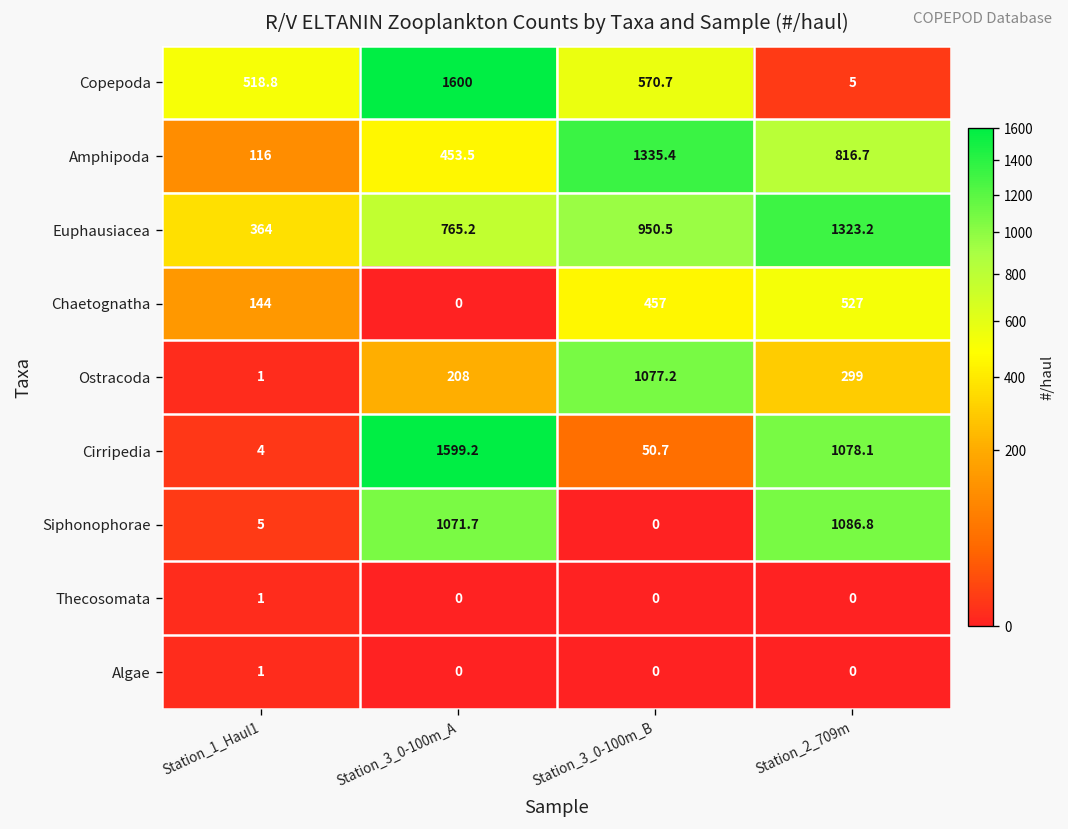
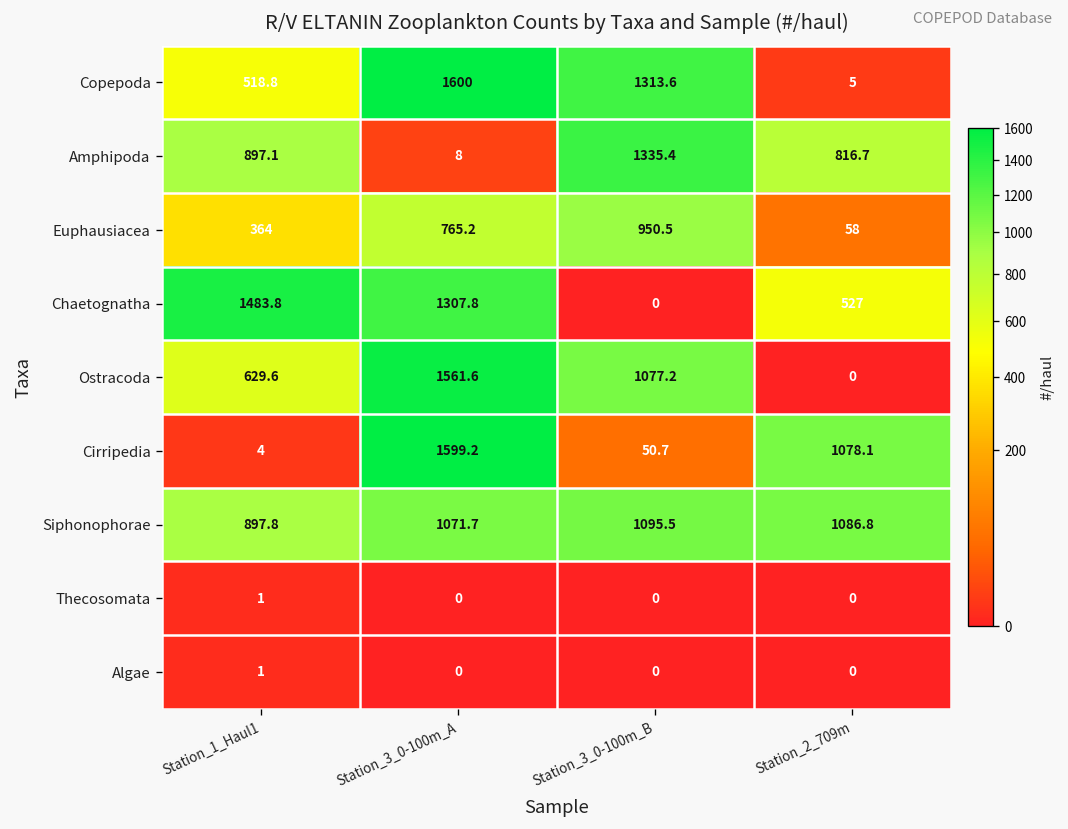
  {
    "Copepoda": {
      "Station_1_Haul1": 518.8,
      "Station_3_0-100m_A": 1600,
-     "Station_3_0-100m_B": 570.7,
+     "Station_3_0-100m_B": 1313.6,
      "Station_2_709m": 5
    },
    "Amphipoda": {
-     "Station_1_Haul1": 116,
-     "Station_3_0-100m_A": 453.5,
+     "Station_1_Haul1": 897.1,
+     "Station_3_0-100m_A": 8,
      "Station_3_0-100m_B": 1335.4,
      "Station_2_709m": 816.7
    },
    "Euphausiacea": {
      "Station_1_Haul1": 364,
      "Station_3_0-100m_A": 765.2,
      "Station_3_0-100m_B": 950.5,
-     "Station_2_709m": 1323.2
+     "Station_2_709m": 58
    },
    "Chaetognatha": {
-     "Station_1_Haul1": 144,
-     "Station_3_0-100m_A": 0,
-     "Station_3_0-100m_B": 457,
+     "Station_1_Haul1": 1483.8,
+     "Station_3_0-100m_A": 1307.8,
+     "Station_3_0-100m_B": 0,
      "Station_2_709m": 527
    },
    "Ostracoda": {
-     "Station_1_Haul1": 1,
-     "Station_3_0-100m_A": 208,
+     "Station_1_Haul1": 629.6,
+     "Station_3_0-100m_A": 1561.6,
      "Station_3_0-100m_B": 1077.2,
-     "Station_2_709m": 299
+     "Station_2_709m": 0
    },
    "Cirripedia": {
      "Station_1_Haul1": 4,
      "Station_3_0-100m_A": 1599.2,
      "Station_3_0-100m_B": 50.7,
      "Station_2_709m": 1078.1
    },
    "Siphonophorae": {
-     "Station_1_Haul1": 5,
+     "Station_1_Haul1": 897.8,
      "Station_3_0-100m_A": 1071.7,
-     "Station_3_0-100m_B": 0,
+     "Station_3_0-100m_B": 1095.5,
      "Station_2_709m": 1086.8
    },
    "Thecosomata": {
      "Station_1_Haul1": 1,
      "Station_3_0-100m_A": 0,
      "Station_3_0-100m_B": 0,
      "Station_2_709m": 0
    },
    "Algae": {
      "Station_1_Haul1": 1,
      "Station_3_0-100m_A": 0,
      "Station_3_0-100m_B": 0,
      "Station_2_709m": 0
    }
  }
